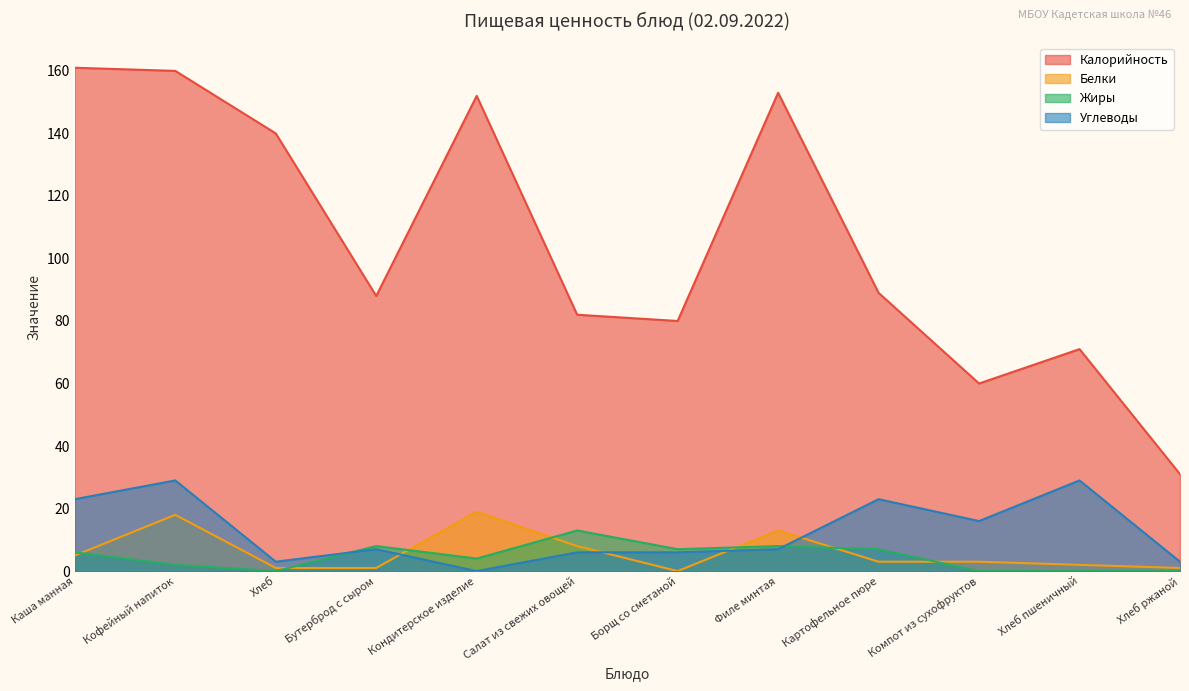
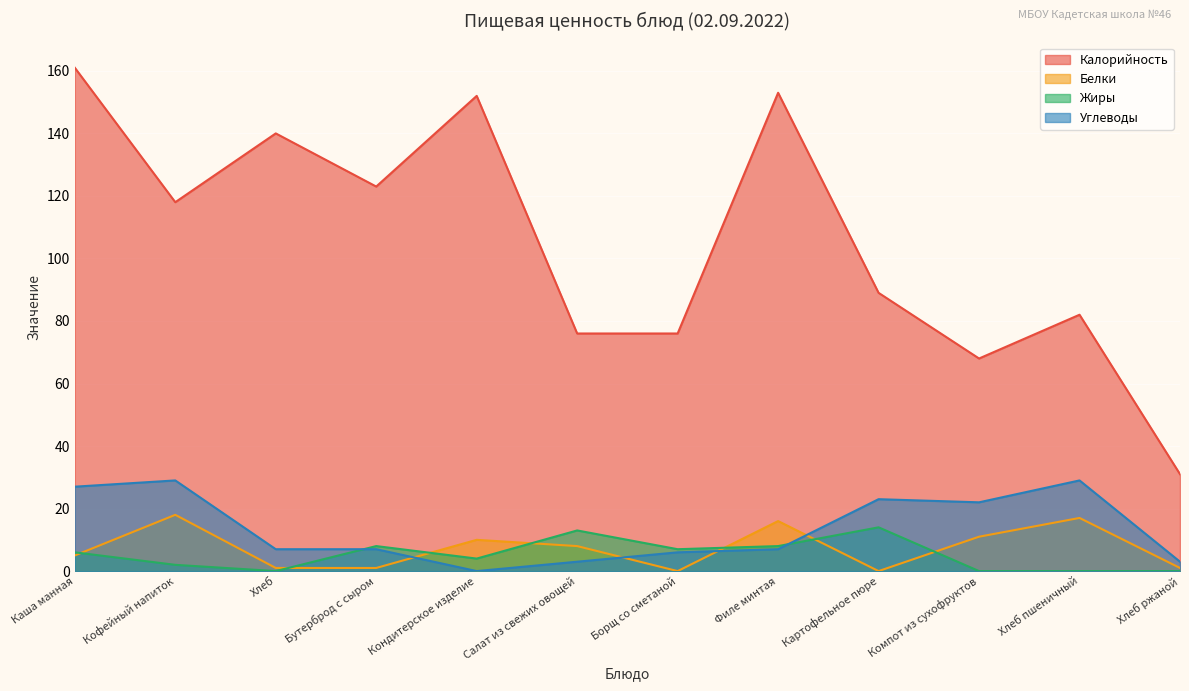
  {
    "Калорийность": {
      "Каша манная": 161,
-     "Кофейный напиток": 160,
+     "Кофейный напиток": 118,
      "Хлеб": 140,
-     "Бутерброд с сыром": 88,
+     "Бутерброд с сыром": 123,
      "Кондитерское изделие": 152,
-     "Салат из свежих овощей": 82,
-     "Борщ со сметаной": 80,
+     "Салат из свежих овощей": 76,
+     "Борщ со сметаной": 76,
      "Филе минтая": 153,
      "Картофельное пюре": 89,
-     "Компот из сухофруктов": 60,
-     "Хлеб пшеничный": 71,
+     "Компот из сухофруктов": 68,
+     "Хлеб пшеничный": 82,
      "Хлеб ржаной": 31
    },
    "Белки": {
      "Каша манная": 5,
      "Кофейный напиток": 18,
      "Хлеб": 1,
      "Бутерброд с сыром": 1,
-     "Кондитерское изделие": 19,
+     "Кондитерское изделие": 10,
      "Салат из свежих овощей": 8,
      "Борщ со сметаной": 0,
-     "Филе минтая": 13,
-     "Картофельное пюре": 3,
-     "Компот из сухофруктов": 3,
-     "Хлеб пшеничный": 2,
+     "Филе минтая": 16,
+     "Картофельное пюре": 0,
+     "Компот из сухофруктов": 11,
+     "Хлеб пшеничный": 17,
      "Хлеб ржаной": 1
    },
    "Жиры": {
      "Каша манная": 6,
      "Кофейный напиток": 2,
      "Хлеб": 0,
      "Бутерброд с сыром": 8,
      "Кондитерское изделие": 4,
      "Салат из свежих овощей": 13,
      "Борщ со сметаной": 7,
      "Филе минтая": 8,
-     "Картофельное пюре": 7,
+     "Картофельное пюре": 14,
      "Компот из сухофруктов": 0,
      "Хлеб пшеничный": 0,
      "Хлеб ржаной": 0
    },
    "Углеводы": {
-     "Каша манная": 23,
+     "Каша манная": 27,
      "Кофейный напиток": 29,
-     "Хлеб": 3,
+     "Хлеб": 7,
      "Бутерброд с сыром": 7,
      "Кондитерское изделие": 0,
-     "Салат из свежих овощей": 6,
+     "Салат из свежих овощей": 3,
      "Борщ со сметаной": 6,
      "Филе минтая": 7,
      "Картофельное пюре": 23,
-     "Компот из сухофруктов": 16,
+     "Компот из сухофруктов": 22,
      "Хлеб пшеничный": 29,
      "Хлеб ржаной": 3
    }
  }
